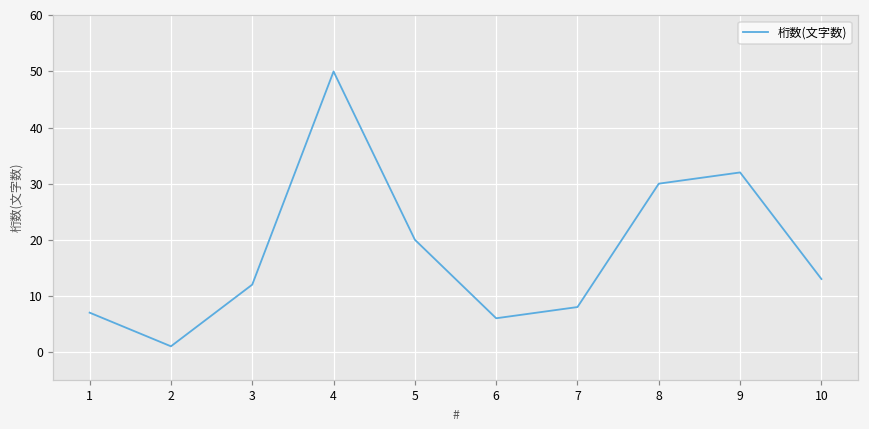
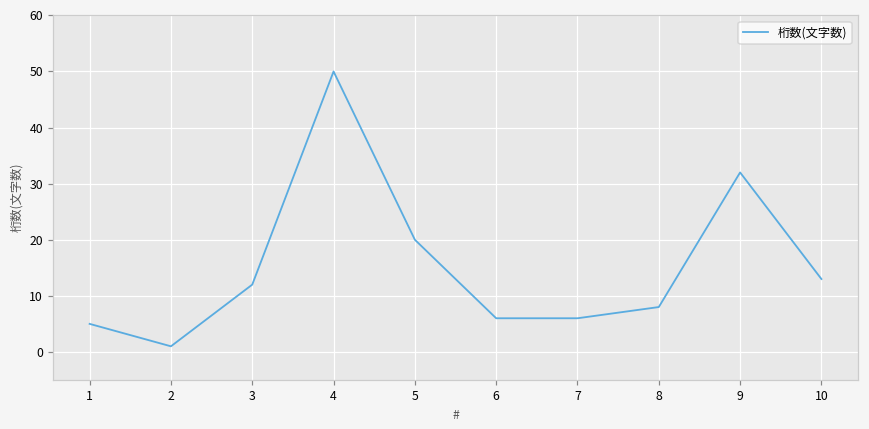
  {
-   "1": 7,
+   "1": 5,
    "2": 1,
    "3": 12,
    "4": 50,
    "5": 20,
    "6": 6,
-   "7": 8,
-   "8": 30,
+   "7": 6,
+   "8": 8,
    "9": 32,
    "10": 13
  }
